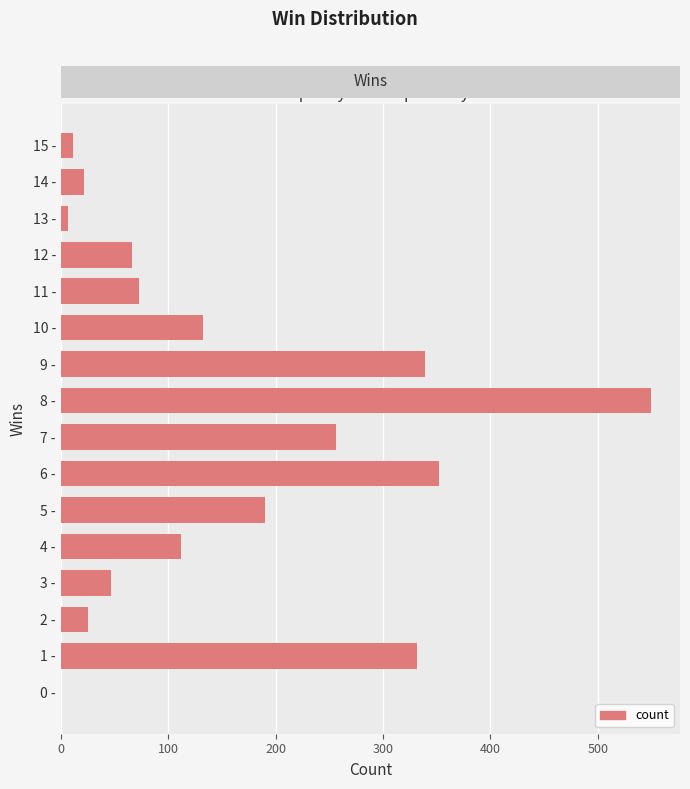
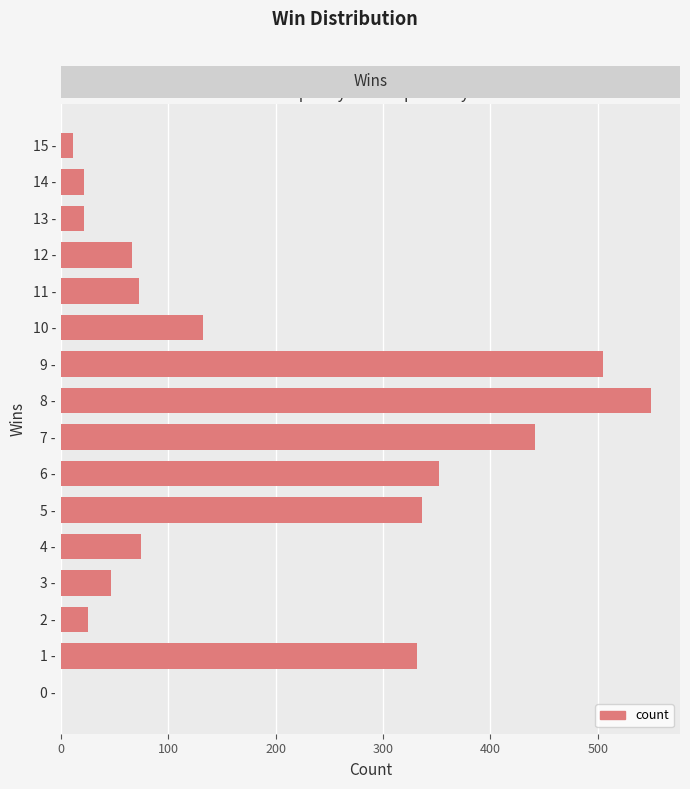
  {
    "15 -": 11,
    "14 -": 22,
-   "13 -": 7,
+   "13 -": 22,
    "12 -": 66,
    "11 -": 73,
    "10 -": 132,
-   "9 -": 339,
+   "9 -": 505,
    "8 -": 549,
-   "7 -": 256,
+   "7 -": 441,
    "6 -": 352,
-   "5 -": 190,
-   "4 -": 112,
+   "5 -": 336,
+   "4 -": 75,
    "3 -": 47,
    "2 -": 25,
    "1 -": 332,
    "0 -": 0
  }
